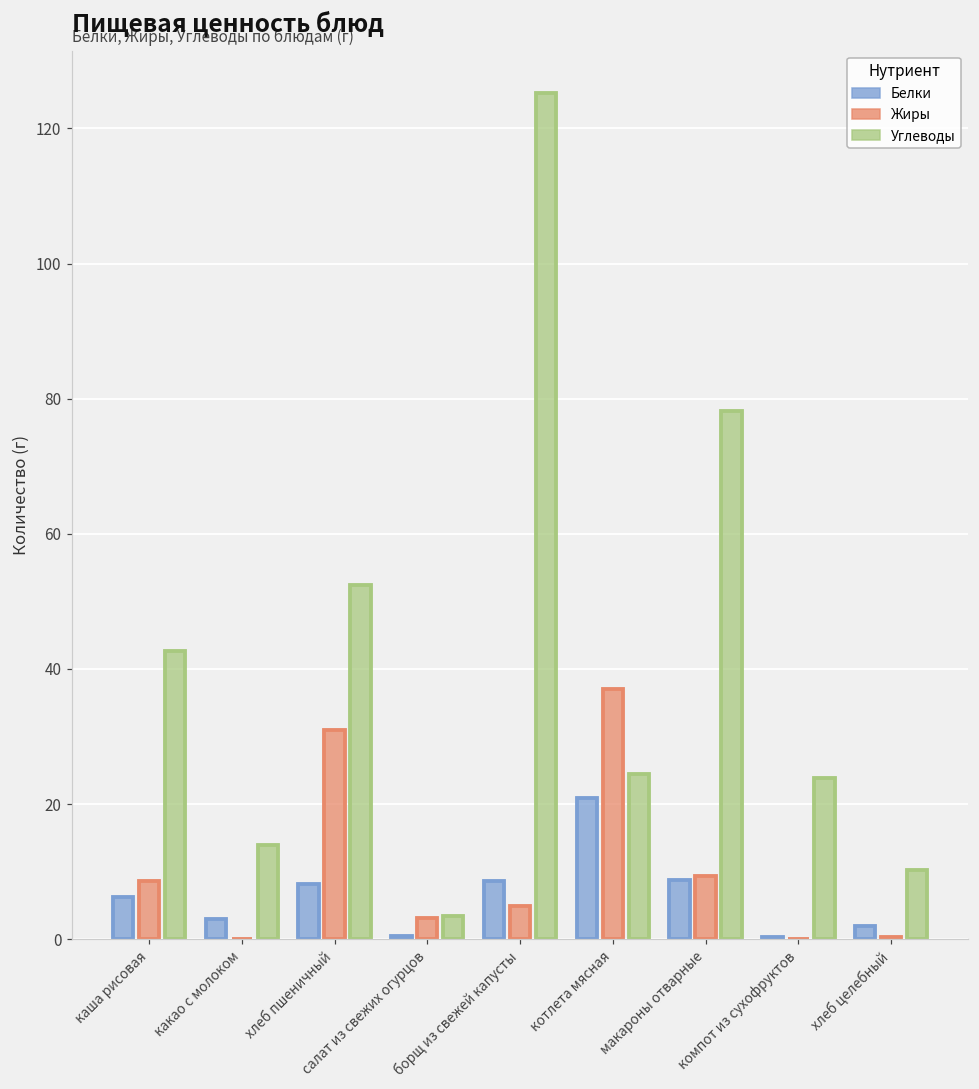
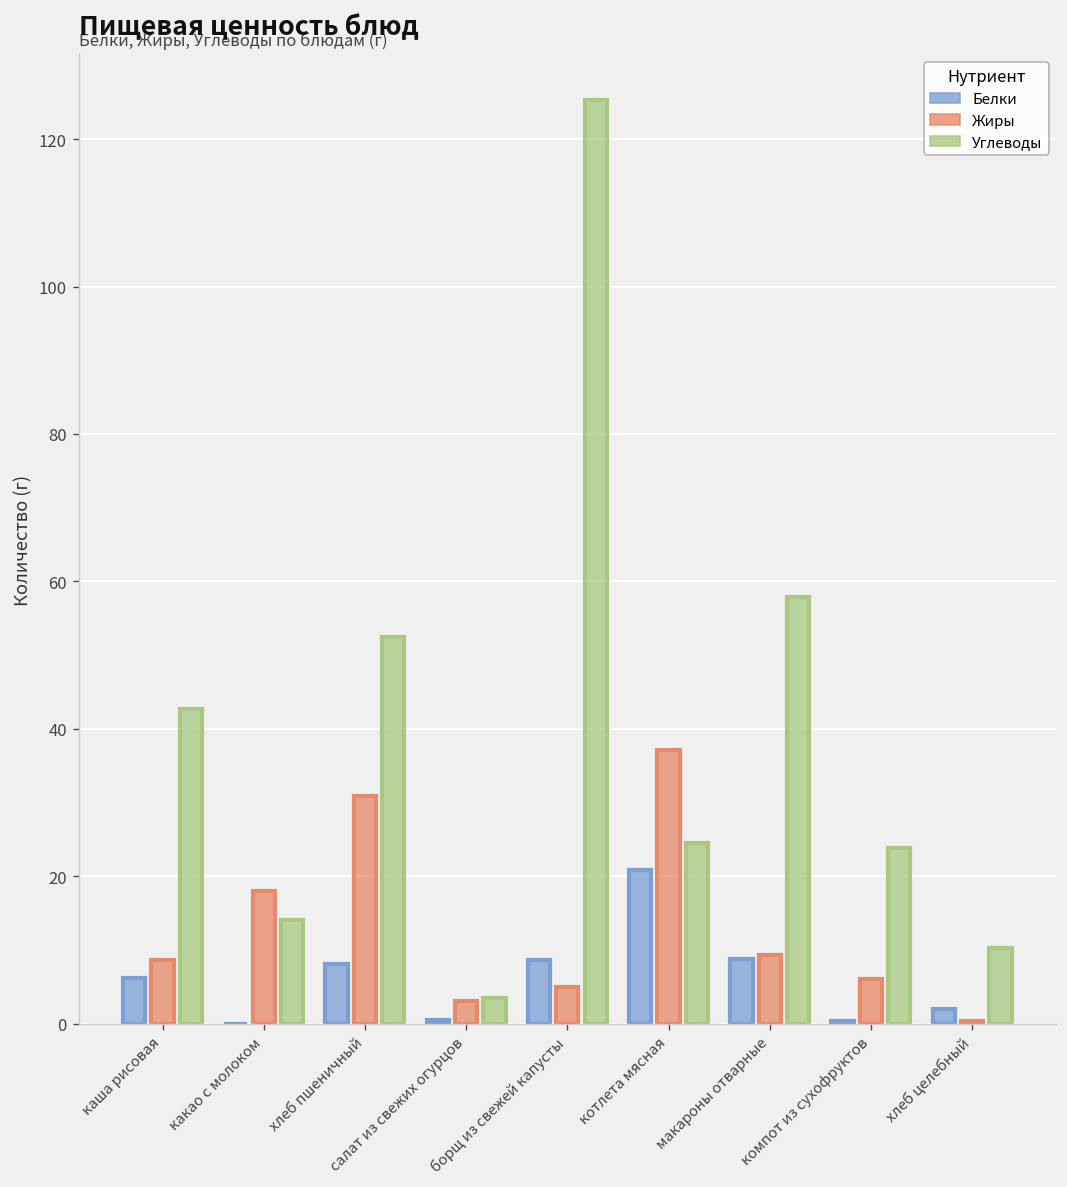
  {
    "Белки": {
      "каша рисовая": 6,
-     "какао с молоком": 3,
+     "какао с молоком": 0,
      "хлеб пшеничный": 8,
      "салат из свежих огурцов": 1,
      "борщ из свежей капусты": 9,
      "котлета мясная": 21,
      "макароны отварные": 9,
      "хлеб целебный": 2
    },
    "Жиры": {
      "каша рисовая": 9,
-     "какао с молоком": 0,
+     "какао с молоком": 18,
      "хлеб пшеничный": 31,
      "салат из свежих огурцов": 3,
      "борщ из свежей капусты": 5,
      "котлета мясная": 37,
      "макароны отварные": 9,
-     "компот из сухофруктов": 0
+     "компот из сухофруктов": 6
    },
    "Углеводы": {
      "каша рисовая": 43,
      "какао с молоком": 14,
      "хлеб пшеничный": 52,
      "салат из свежих огурцов": 3,
      "борщ из свежей капусты": 125,
      "котлета мясная": 24,
-     "макароны отварные": 78,
+     "макароны отварные": 58,
      "компот из сухофруктов": 24,
      "хлеб целебный": 10
    }
  }
